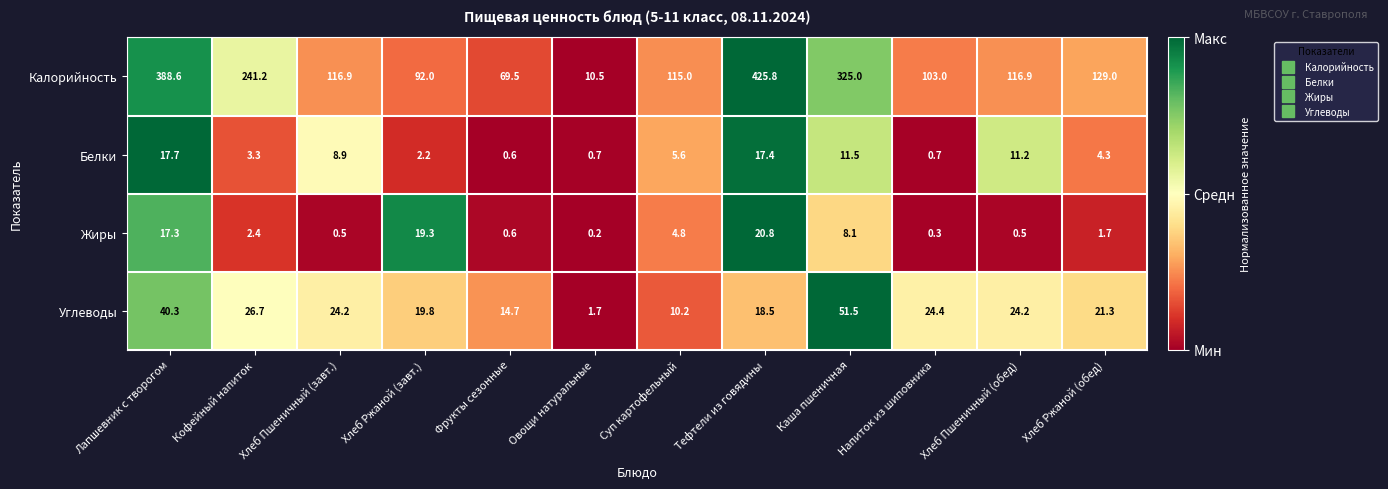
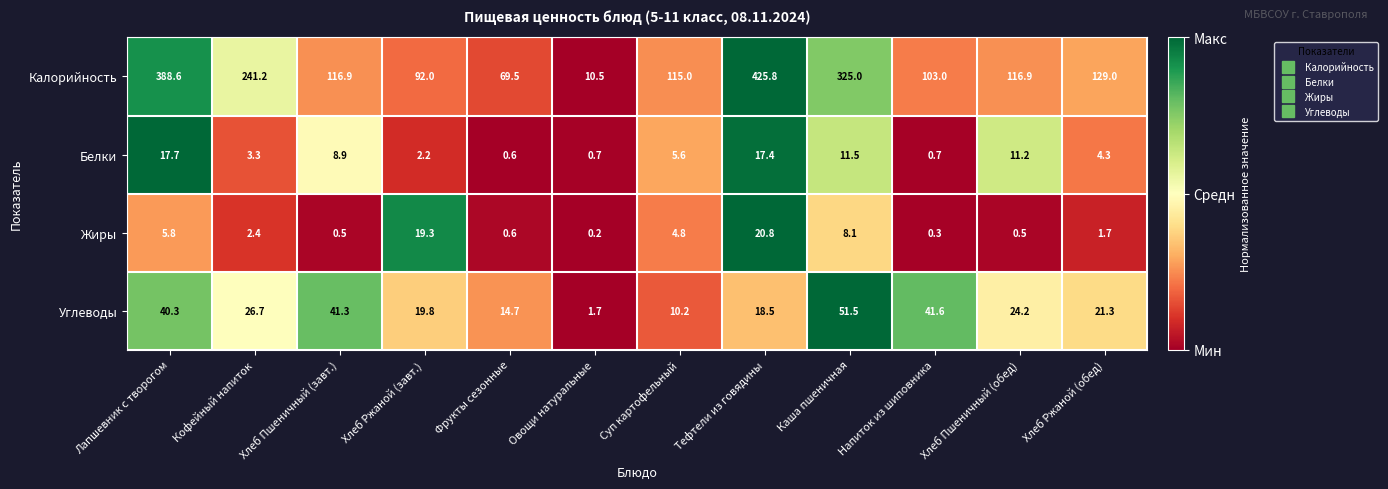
  {
    "Калорийность": {
      "Лапшевник с творогом": 388.6,
      "Кофейный напиток": 241.2,
      "Хлеб Пшеничный (завт.)": 116.9,
      "Хлеб Ржаной (завт.)": 92.0,
      "Фрукты сезонные": 69.5,
      "Овощи натуральные": 10.5,
      "Суп картофельный": 115.0,
      "Тефтели из говядины": 425.8,
      "Каша пшеничная": 325.0,
      "Напиток из шиповника": 103.0,
      "Хлеб Пшеничный (обед)": 116.9,
      "Хлеб Ржаной (обед)": 129.0
    },
    "Белки": {
      "Лапшевник с творогом": 17.7,
      "Кофейный напиток": 3.3,
      "Хлеб Пшеничный (завт.)": 8.9,
      "Хлеб Ржаной (завт.)": 2.2,
      "Фрукты сезонные": 0.6,
      "Овощи натуральные": 0.7,
      "Суп картофельный": 5.6,
      "Тефтели из говядины": 17.4,
      "Каша пшеничная": 11.5,
      "Напиток из шиповника": 0.7,
      "Хлеб Пшеничный (обед)": 11.2,
      "Хлеб Ржаной (обед)": 4.3
    },
    "Жиры": {
-     "Лапшевник с творогом": 17.3,
+     "Лапшевник с творогом": 5.8,
      "Кофейный напиток": 2.4,
      "Хлеб Пшеничный (завт.)": 0.5,
      "Хлеб Ржаной (завт.)": 19.3,
      "Фрукты сезонные": 0.6,
      "Овощи натуральные": 0.2,
      "Суп картофельный": 4.8,
      "Тефтели из говядины": 20.8,
      "Каша пшеничная": 8.1,
      "Напиток из шиповника": 0.3,
      "Хлеб Пшеничный (обед)": 0.5,
      "Хлеб Ржаной (обед)": 1.7
    },
    "Углеводы": {
      "Лапшевник с творогом": 40.3,
      "Кофейный напиток": 26.7,
-     "Хлеб Пшеничный (завт.)": 24.2,
+     "Хлеб Пшеничный (завт.)": 41.3,
      "Хлеб Ржаной (завт.)": 19.8,
      "Фрукты сезонные": 14.7,
      "Овощи натуральные": 1.7,
      "Суп картофельный": 10.2,
      "Тефтели из говядины": 18.5,
      "Каша пшеничная": 51.5,
-     "Напиток из шиповника": 24.4,
+     "Напиток из шиповника": 41.6,
      "Хлеб Пшеничный (обед)": 24.2,
      "Хлеб Ржаной (обед)": 21.3
    }
  }
